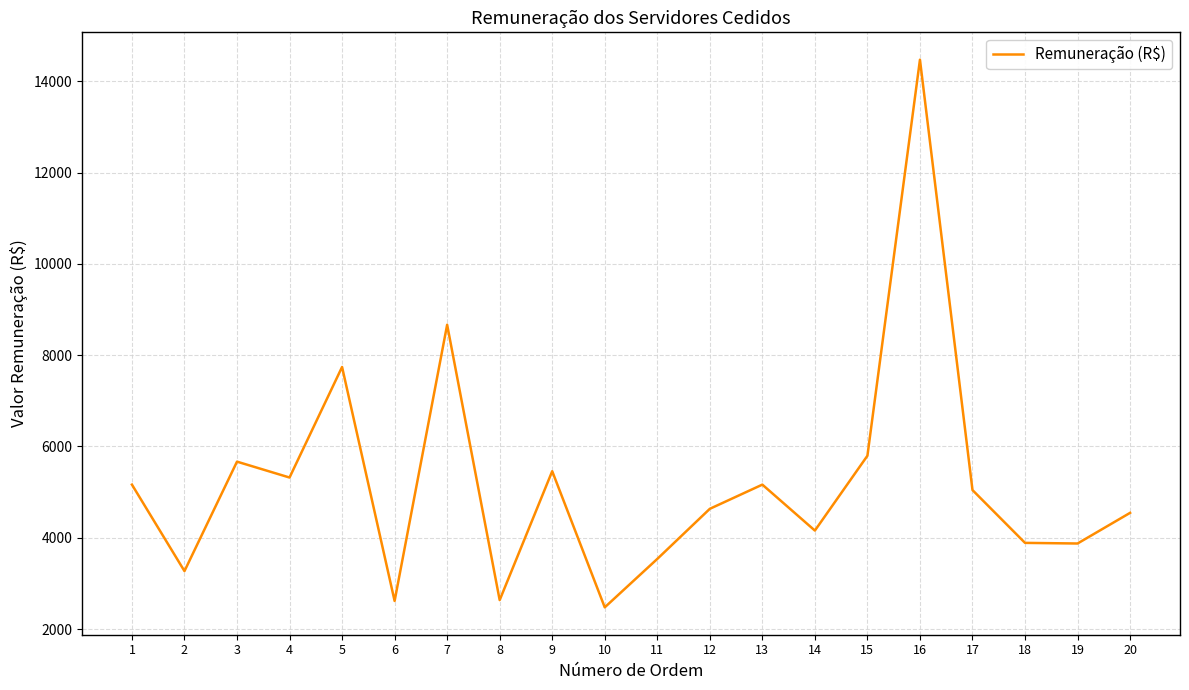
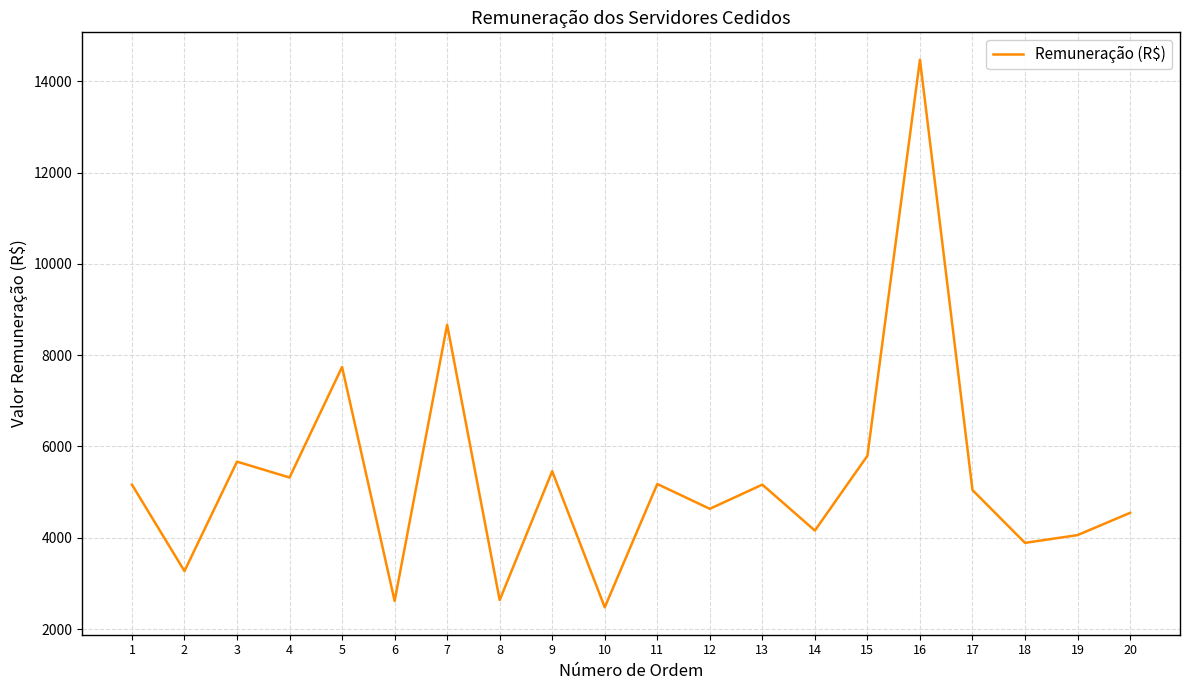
  {
    "1": 5200,
    "2": 3300,
    "3": 5700,
    "4": 5300,
    "5": 7700,
    "6": 2600,
    "7": 8700,
    "8": 2600,
    "9": 5500,
    "10": 2500,
-   "11": 3500,
+   "11": 5200,
    "12": 4600,
    "13": 5200,
    "14": 4200,
    "15": 5800,
    "16": 14500,
    "17": 5000,
    "18": 3900,
-   "19": 3900,
+   "19": 4100,
    "20": 4500
  }
